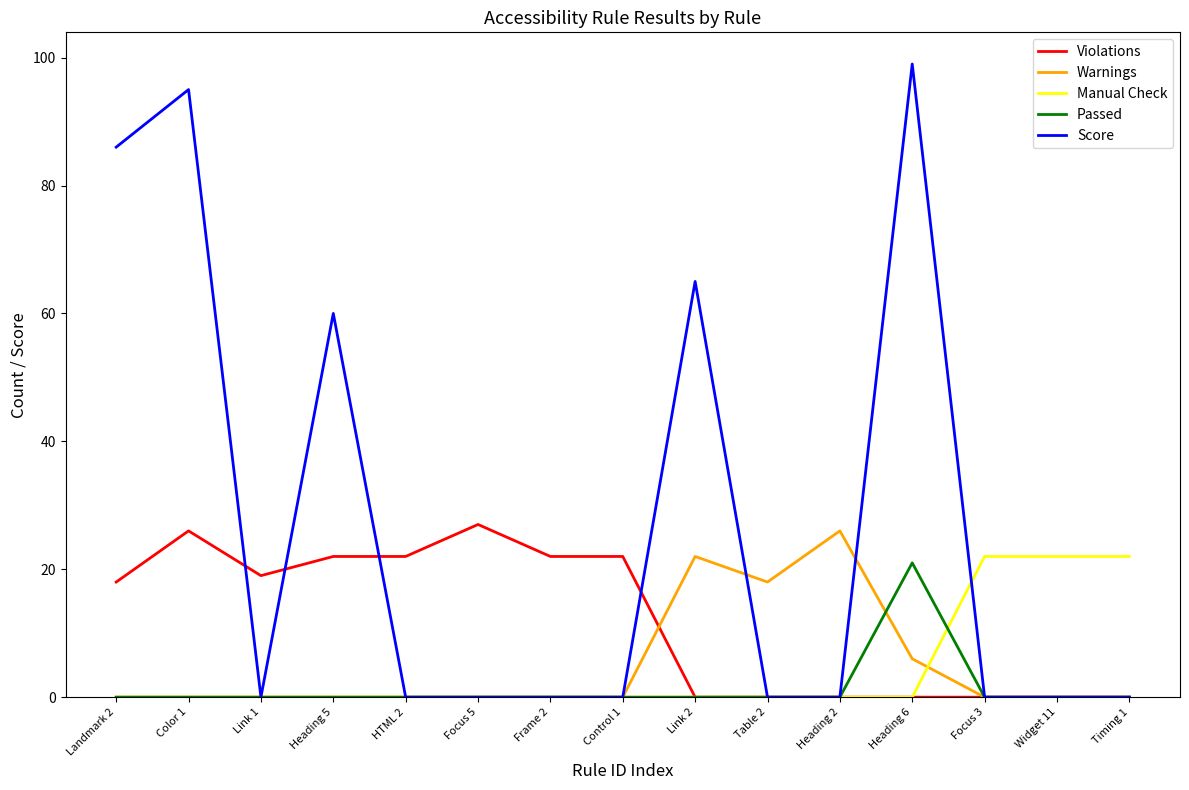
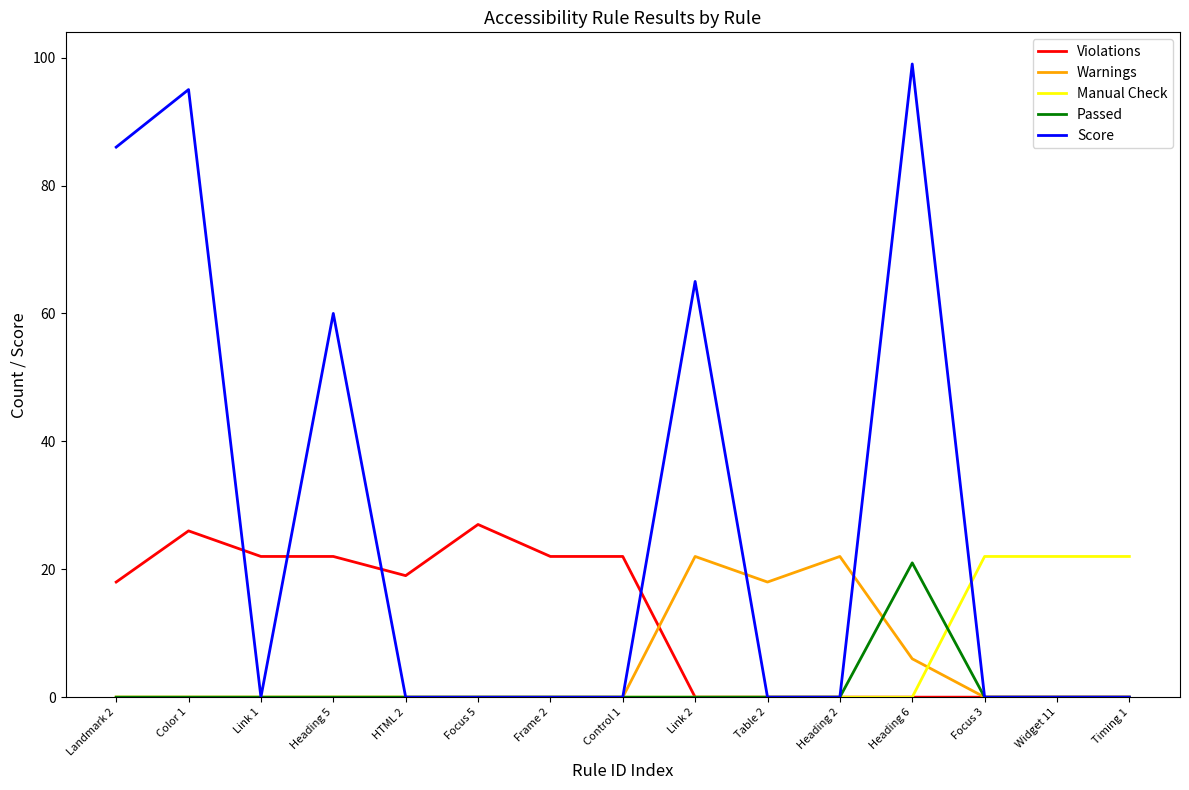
  {
    "Violations": {
      "Landmark 2": 18,
      "Color 1": 26,
-     "Link 1": 19,
+     "Link 1": 22,
      "Heading 5": 22,
-     "HTML 2": 22,
+     "HTML 2": 19,
      "Focus 5": 27,
      "Frame 2": 22,
      "Control 1": 22
    },
    "Warnings": {
      "Link 2": 22,
      "Table 2": 18,
-     "Heading 2": 26,
+     "Heading 2": 22,
      "Heading 6": 6
    },
    "Manual Check": {
      "Focus 3": 22,
      "Widget 11": 22,
      "Timing 1": 22
    },
    "Passed": {
      "Heading 6": 21
    },
    "Score": {
      "Landmark 2": 86,
      "Color 1": 95,
      "Heading 5": 60,
      "Link 2": 65,
      "Heading 6": 99
    }
  }
